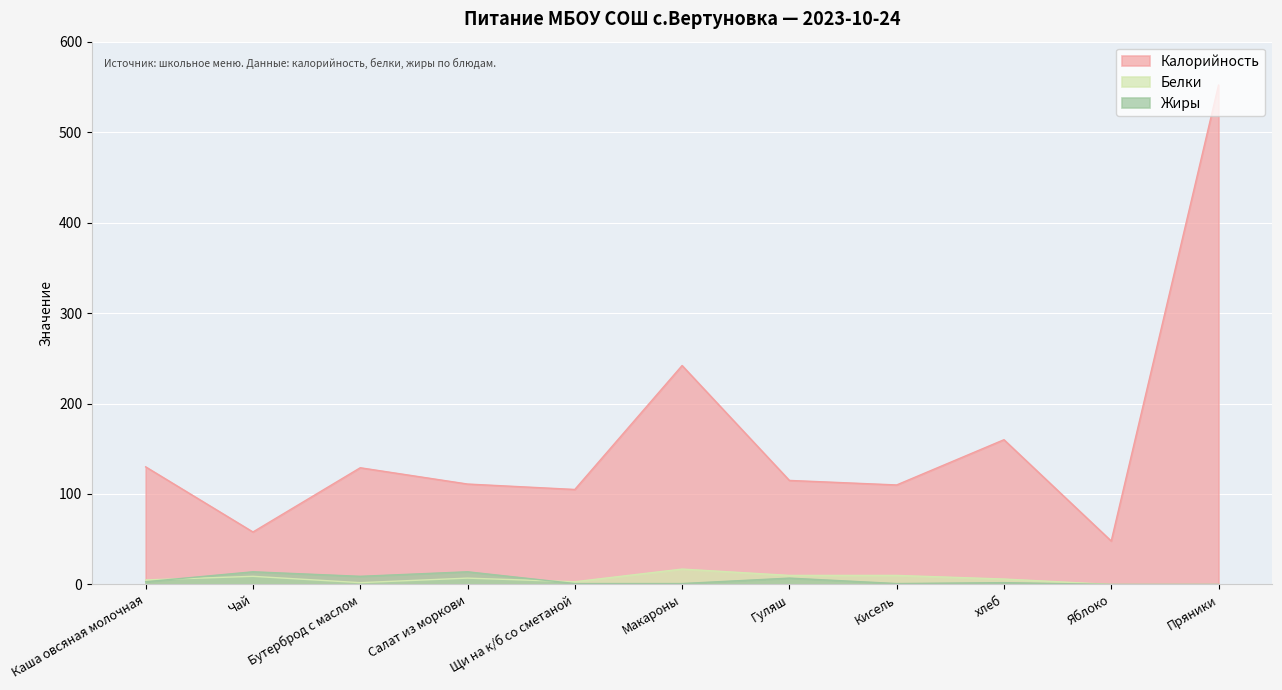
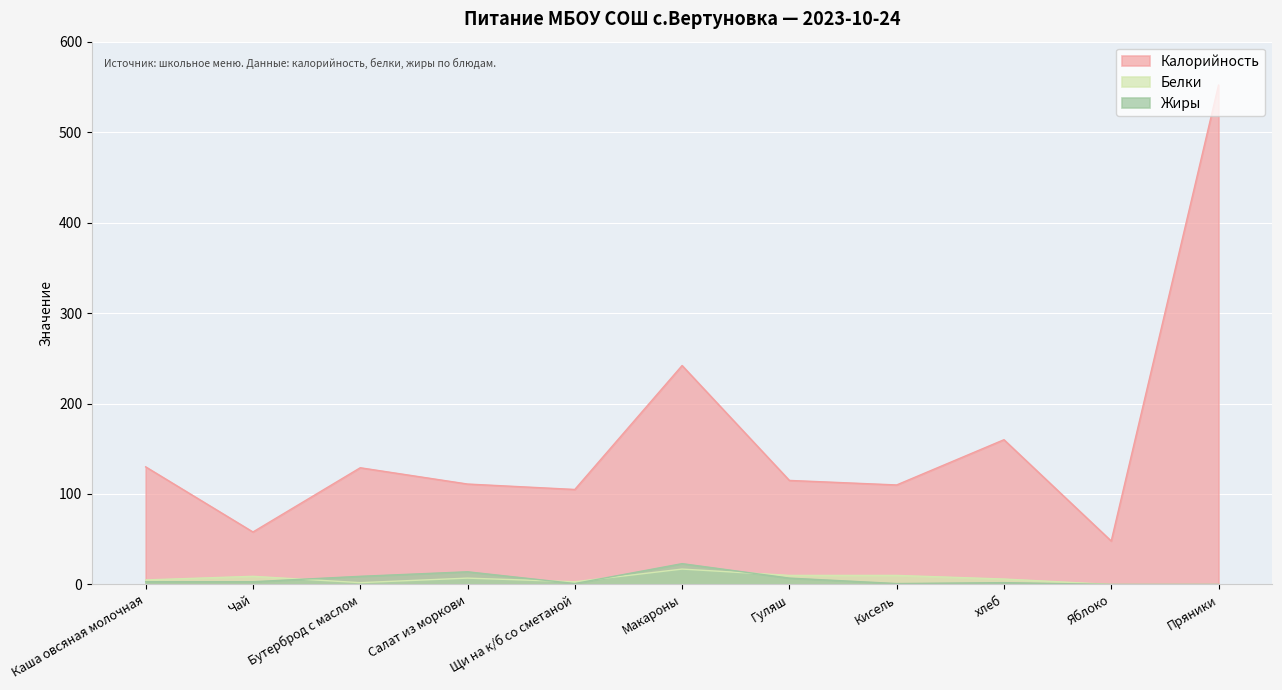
  {
    "Калорийность": {
      "Каша овсяная молочная": 130,
      "Чай": 60,
      "Бутерброд с маслом": 130,
      "Салат из моркови": 110,
      "Щи на к/б со сметаной": 110,
      "Макароны": 240,
      "Гуляш": 120,
      "Кисель": 110,
      "хлеб": 160,
      "Яблоко": 50
    },
    "Белки": {
      "Чай": 10,
      "Бутерброд с маслом": 0,
      "Салат из моркови": 10,
      "Макароны": 20,
      "Гуляш": 10,
      "Кисель": 10,
      "хлеб": 10
    },
    "Жиры": {
-     "Чай": 10,
+     "Чай": 0,
      "Бутерброд с маслом": 10,
      "Салат из моркови": 10,
-     "Макароны": 0,
+     "Макароны": 20,
      "Гуляш": 10,
      "Кисель": 0,
      "хлеб": 0
    }
  }
